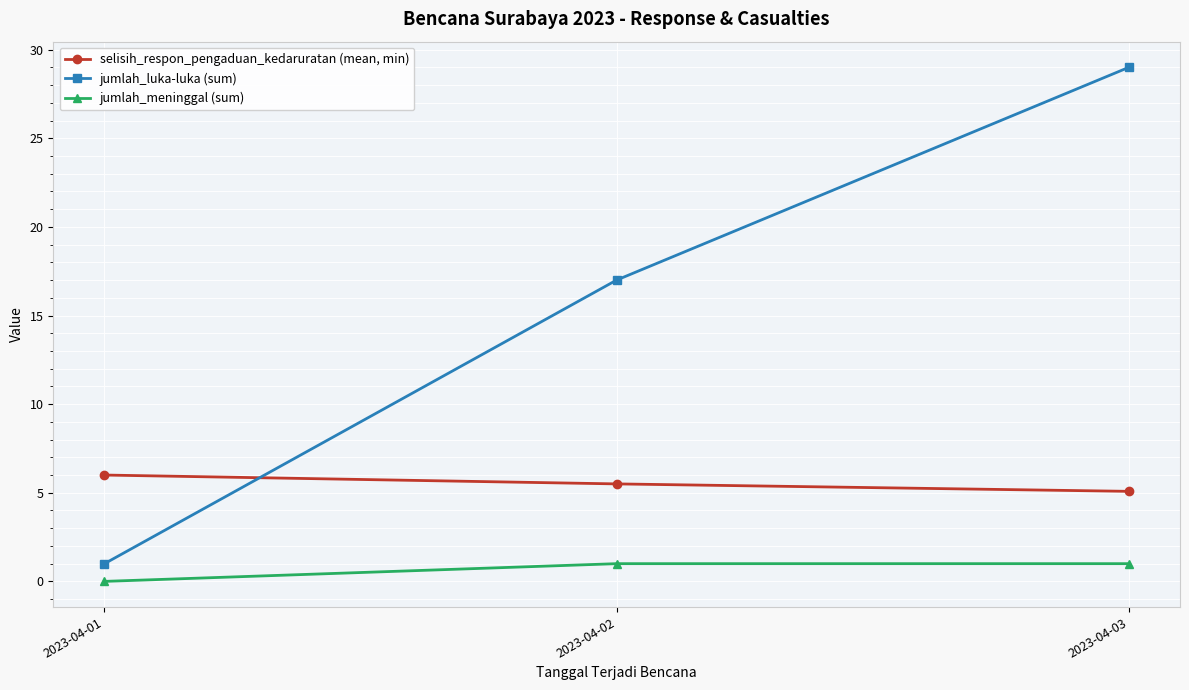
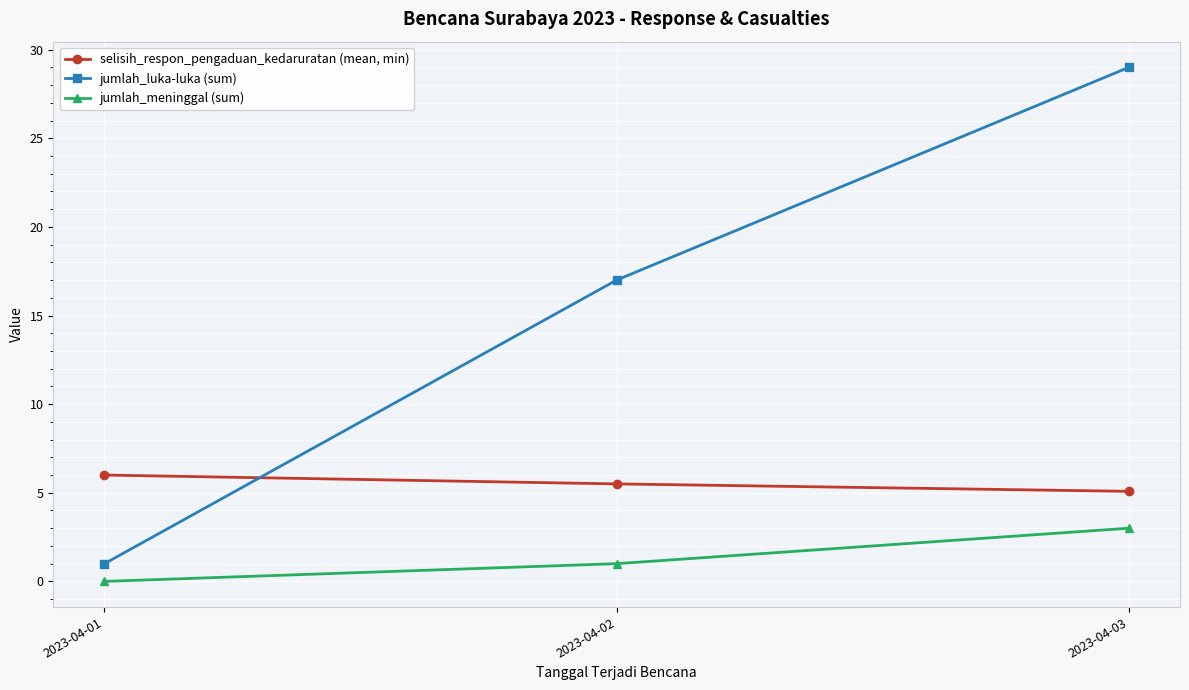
  {
    "selisih_respon_pengaduan_kedaruratan (mean, min)": {
      "2023-04-01": 6,
      "2023-04-02": 5.5,
      "2023-04-03": 5
    },
    "jumlah_luka-luka (sum)": {
      "2023-04-01": 1,
      "2023-04-02": 17,
      "2023-04-03": 29
    },
    "jumlah_meninggal (sum)": {
      "2023-04-01": 0,
      "2023-04-02": 1,
-     "2023-04-03": 1
+     "2023-04-03": 3
    }
  }
